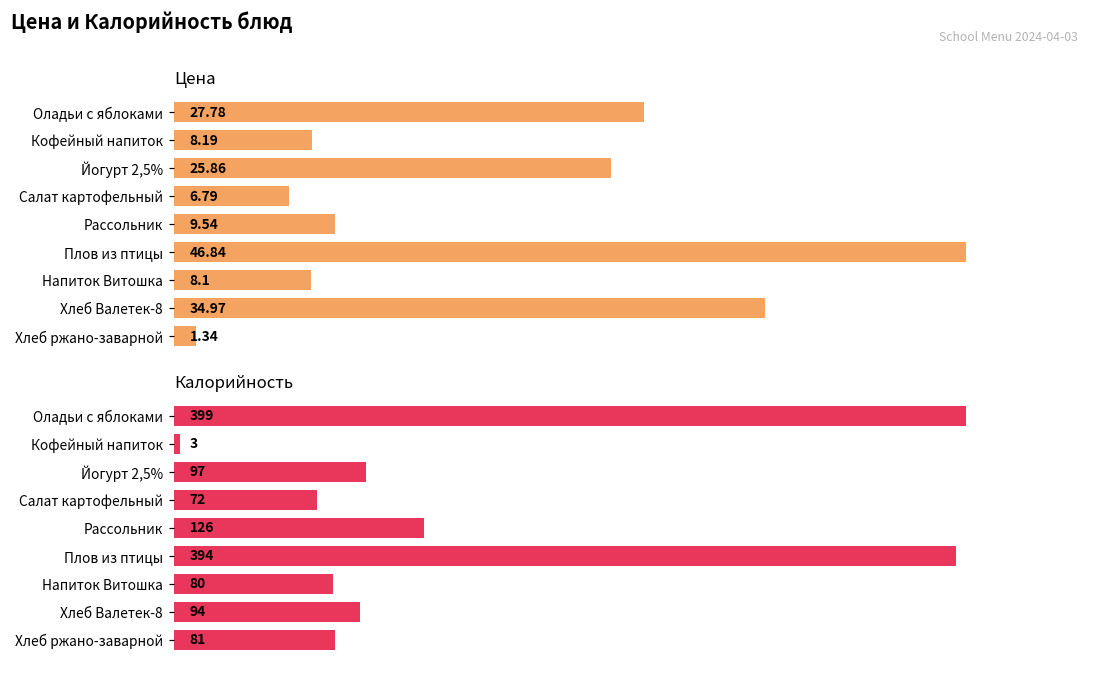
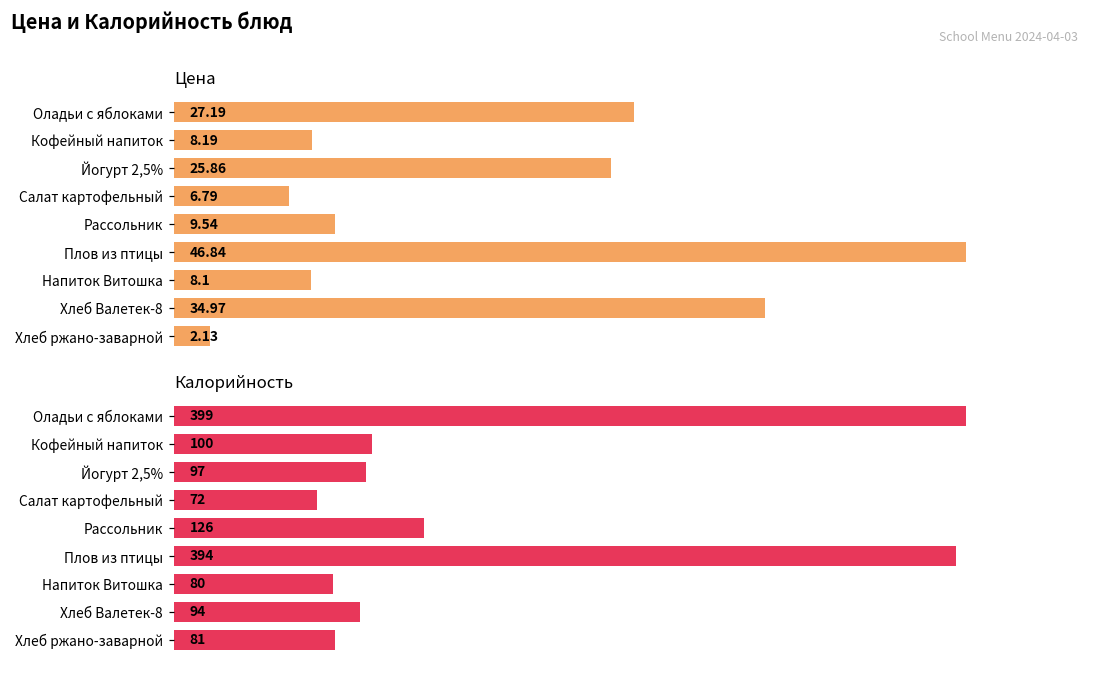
  {
    "Цена": {
-     "Оладьи с яблоками": 27.78,
+     "Оладьи с яблоками": 27.19,
      "Кофейный напиток": 8.19,
      "Йогурт 2,5%": 25.86,
      "Салат картофельный": 6.79,
      "Рассольник": 9.54,
      "Плов из птицы": 46.84,
      "Напиток Витошка": 8.1,
      "Хлеб Валетек-8": 34.97,
-     "Хлеб ржано-заварной": 1.34
+     "Хлеб ржано-заварной": 2.13
    },
    "Калорийность": {
      "Оладьи с яблоками": 399,
-     "Кофейный напиток": 3,
+     "Кофейный напиток": 100,
      "Йогурт 2,5%": 97,
      "Салат картофельный": 72,
      "Рассольник": 126,
      "Плов из птицы": 394,
      "Напиток Витошка": 80,
      "Хлеб Валетек-8": 94,
      "Хлеб ржано-заварной": 81
    }
  }
